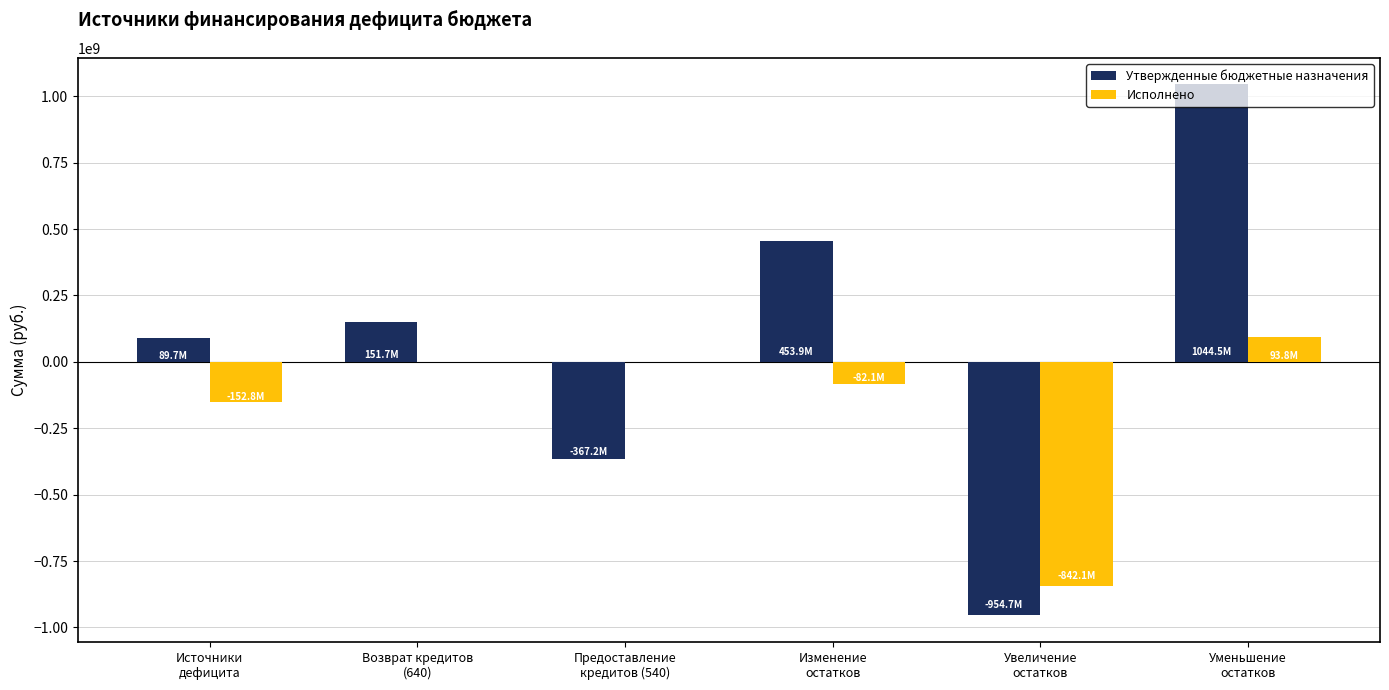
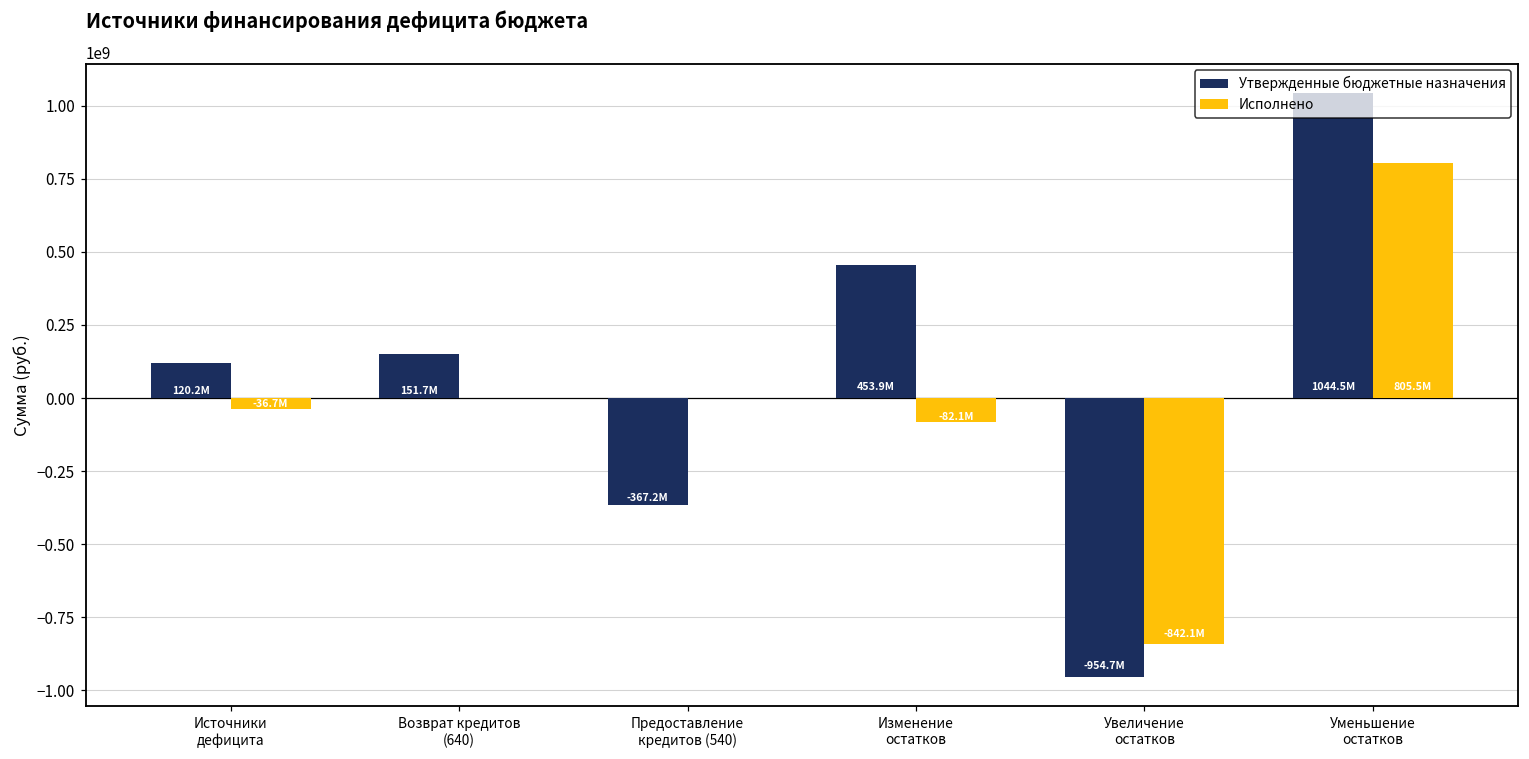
  {
    "Утвержденные бюджетные назначения": {
-     "Источники дефицита": "89.7M",
+     "Источники дефицита": "120.2M",
      "Возврат кредитов (640)": "151.7M",
      "Предоставление кредитов (540)": "-367.2M",
      "Изменение остатков": "453.9M",
      "Увеличение остатков": "-954.7M"
    },
    "Исполнено": {
-     "Источники дефицита": "-152.8M",
+     "Источники дефицита": "-36.7M",
      "Изменение остатков": "-82.1M",
      "Увеличение остатков": "-842.1M",
-     "Уменьшение остатков": "93.8M"
+     "Уменьшение остатков": "805.5M"
    }
  }
